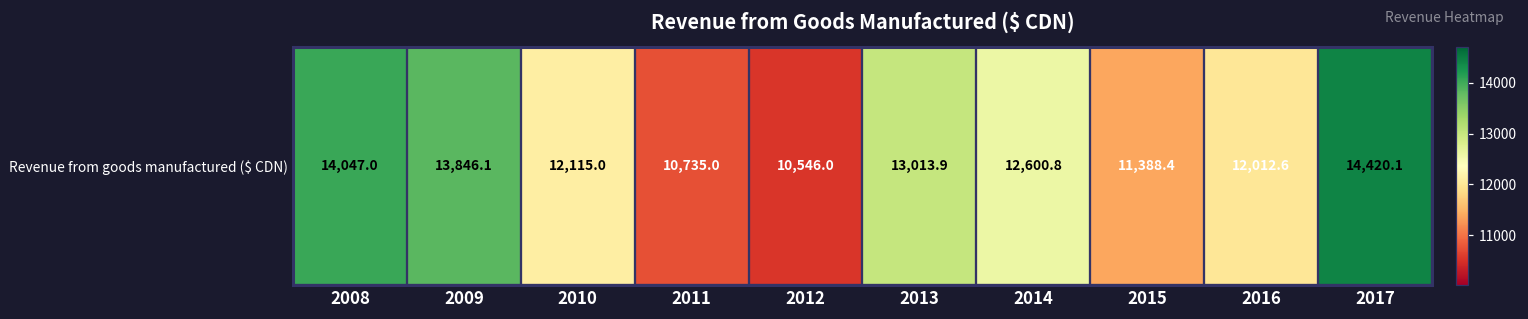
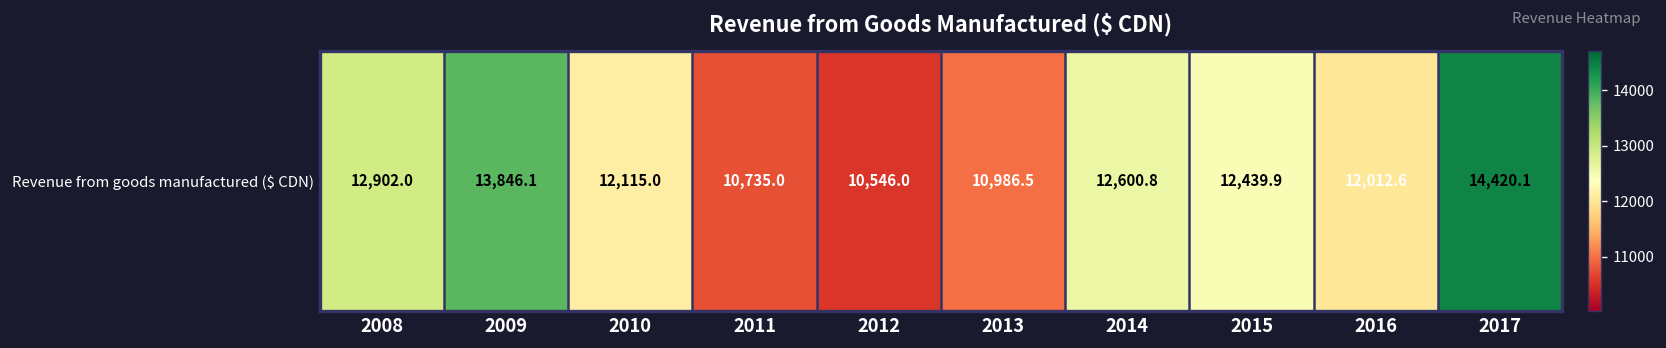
  {
    "Revenue from goods manufactured ($ CDN)": {
-     "2008": "14,047.0",
+     "2008": "12,902.0",
      "2009": "13,846.1",
      "2010": "12,115.0",
      "2011": "10,735.0",
      "2012": "10,546.0",
-     "2013": "13,013.9",
+     "2013": "10,986.5",
      "2014": "12,600.8",
-     "2015": "11,388.4",
+     "2015": "12,439.9",
      "2016": "12,012.6",
      "2017": "14,420.1"
    }
  }
